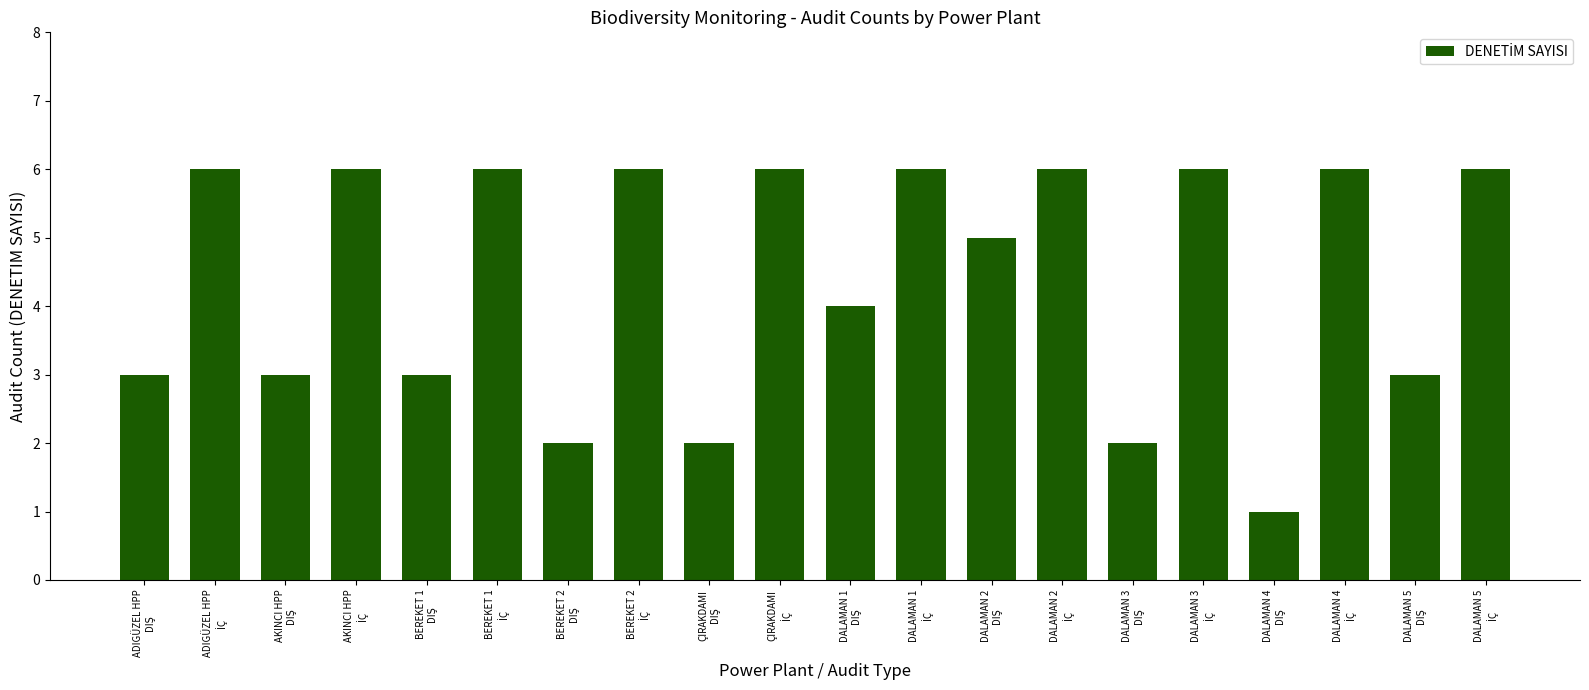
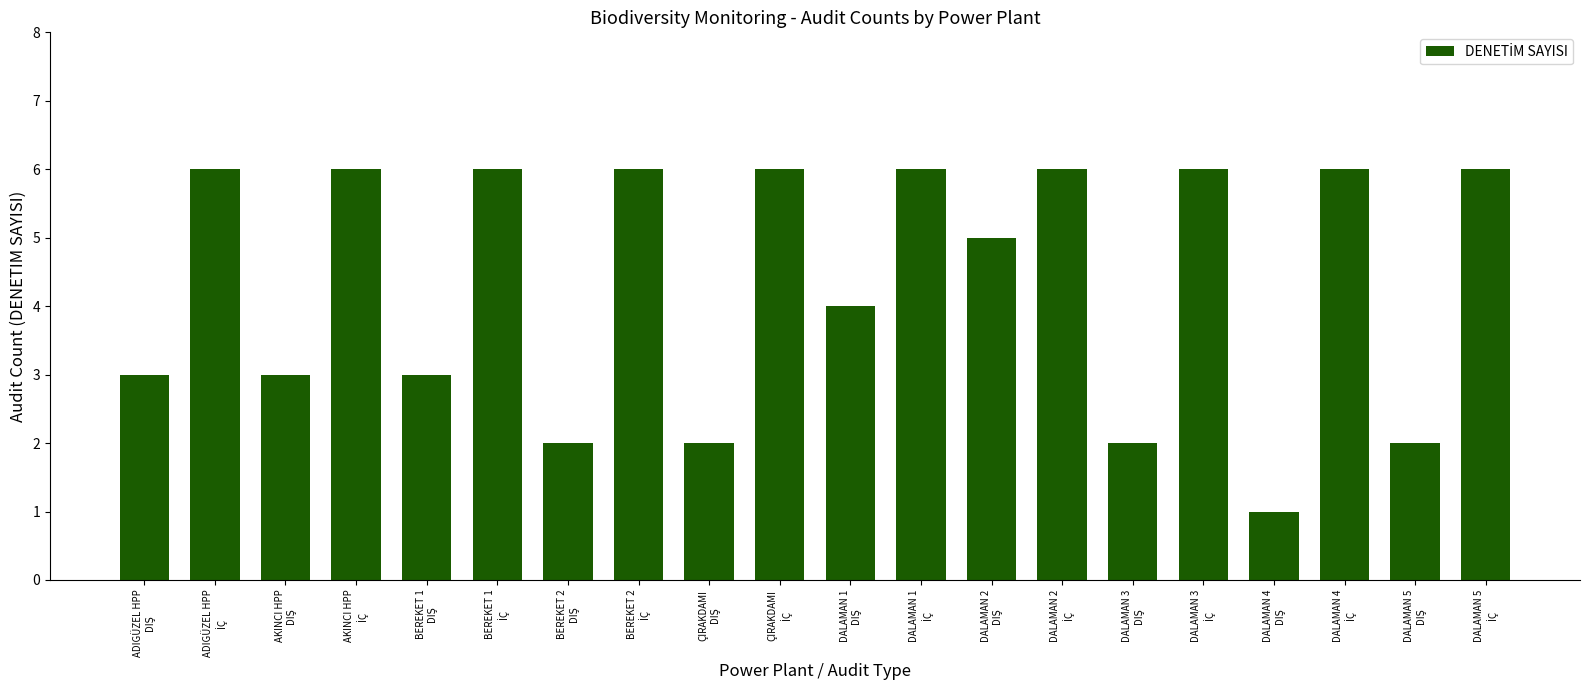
  {
    "ADIGÜZEL HPP DIŞ": 3,
    "ADIGÜZEL HPP İÇ": 6,
    "AKINCI HPP DIŞ": 3,
    "AKINCI HPP İÇ": 6,
    "BEREKET 1 DIŞ": 3,
    "BEREKET 1 İÇ": 6,
    "BEREKET 2 DIŞ": 2,
    "BEREKET 2 İÇ": 6,
    "ÇIRAKDAMI DIŞ": 2,
    "ÇIRAKDAMI İÇ": 6,
    "DALAMAN 1 DIŞ": 4,
    "DALAMAN 1 İÇ": 6,
    "DALAMAN 2 DIŞ": 5,
    "DALAMAN 2 İÇ": 6,
    "DALAMAN 3 DIŞ": 2,
    "DALAMAN 3 İÇ": 6,
    "DALAMAN 4 DIŞ": 1,
    "DALAMAN 4 İÇ": 6,
-   "DALAMAN 5 DIŞ": 3,
+   "DALAMAN 5 DIŞ": 2,
    "DALAMAN 5 İÇ": 6
  }
